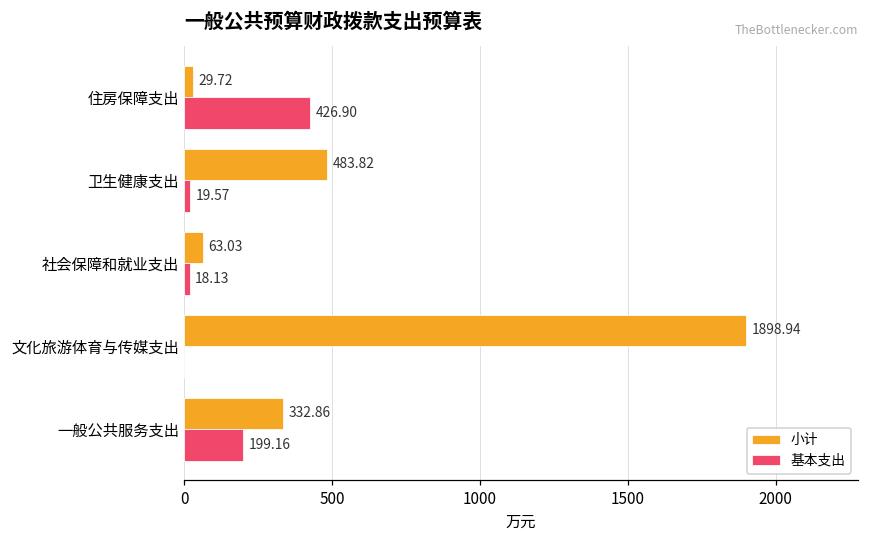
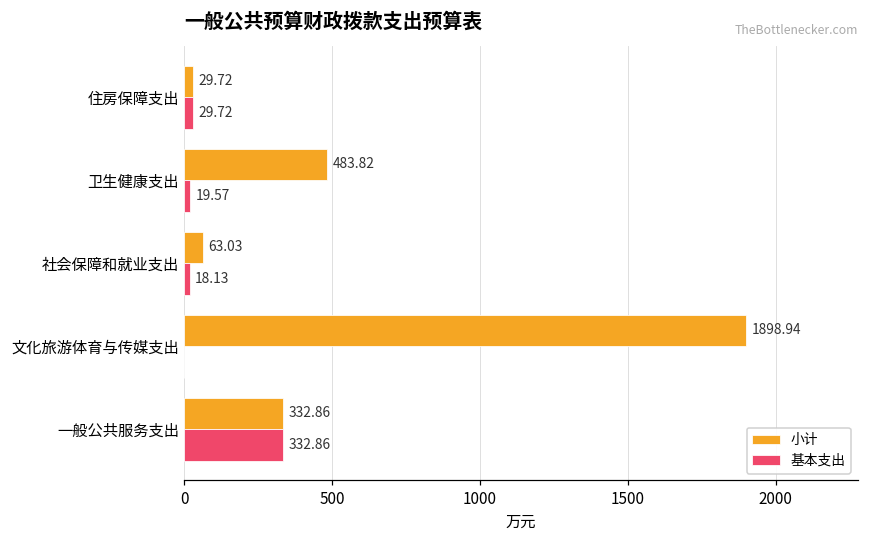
  {
    "小计": {
      "住房保障支出": 29.72,
      "卫生健康支出": 483.82,
      "社会保障和就业支出": 63.03,
      "文化旅游体育与传媒支出": 1898.94,
      "一般公共服务支出": 332.86
    },
    "基本支出": {
-     "住房保障支出": 426.90,
+     "住房保障支出": 29.72,
      "卫生健康支出": 19.57,
      "社会保障和就业支出": 18.13,
-     "一般公共服务支出": 199.16
+     "一般公共服务支出": 332.86
    }
  }
